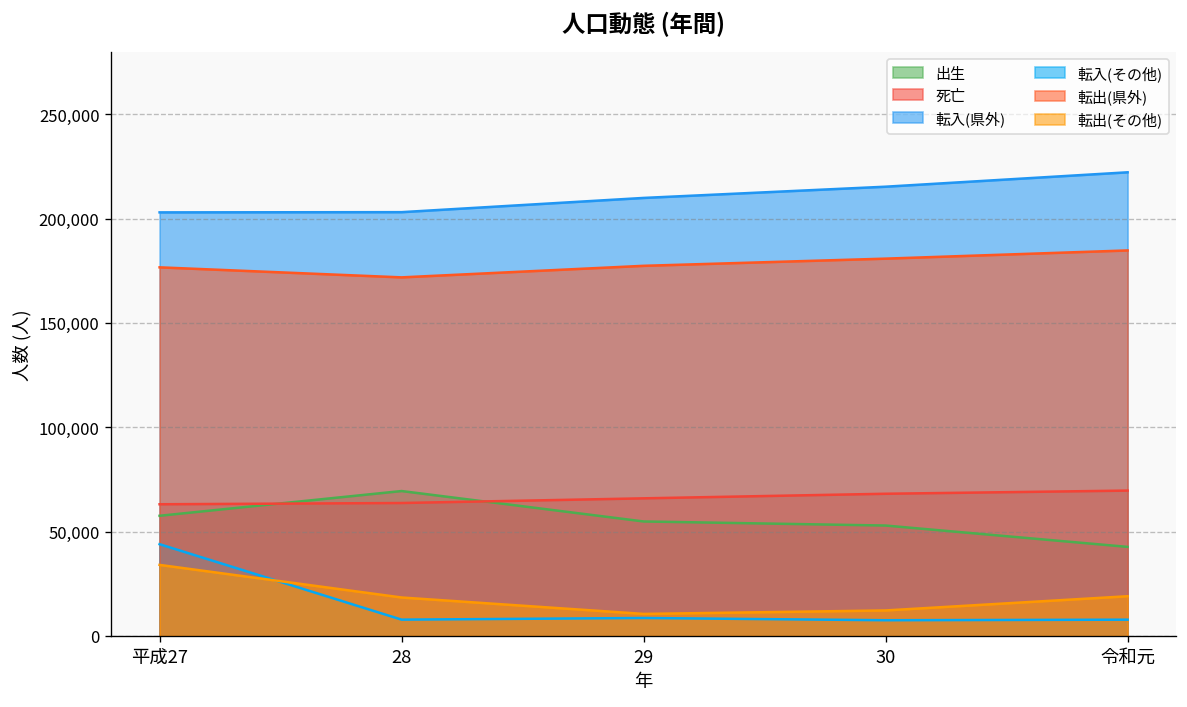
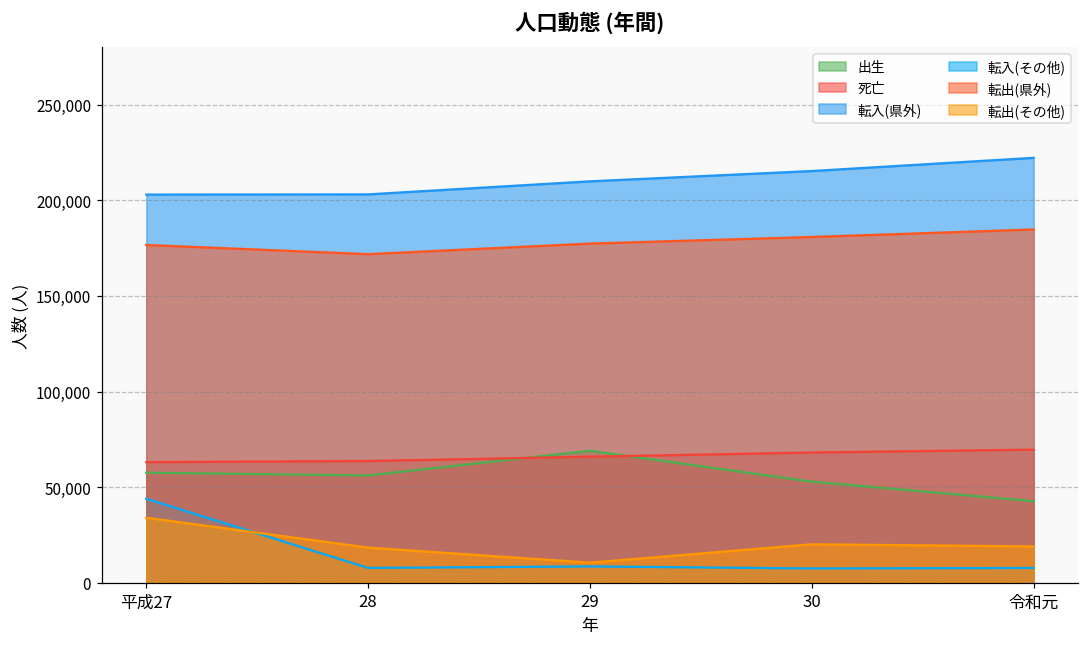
  {
    "出生": {
      "平成27": "58,000",
-     "28": "69,000",
-     "29": "55,000",
+     "28": "56,000",
+     "29": "69,000",
      "30": "53,000",
      "令和元": "43,000"
    },
    "転出(その他)": {
      "平成27": "34,000",
      "28": "18,000",
      "29": "11,000",
-     "30": "12,000",
+     "30": "20,000",
      "令和元": "19,000"
    }
  }
